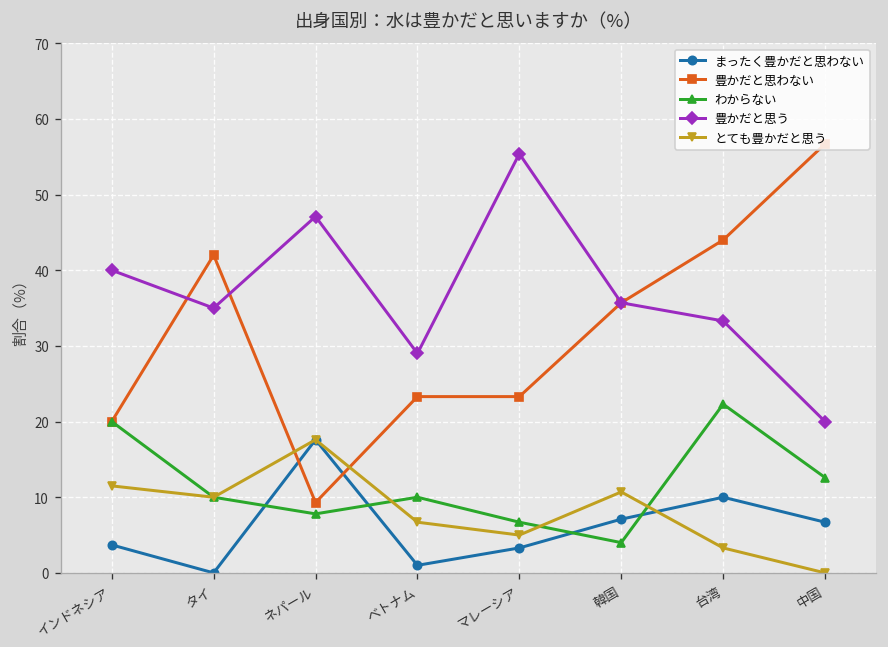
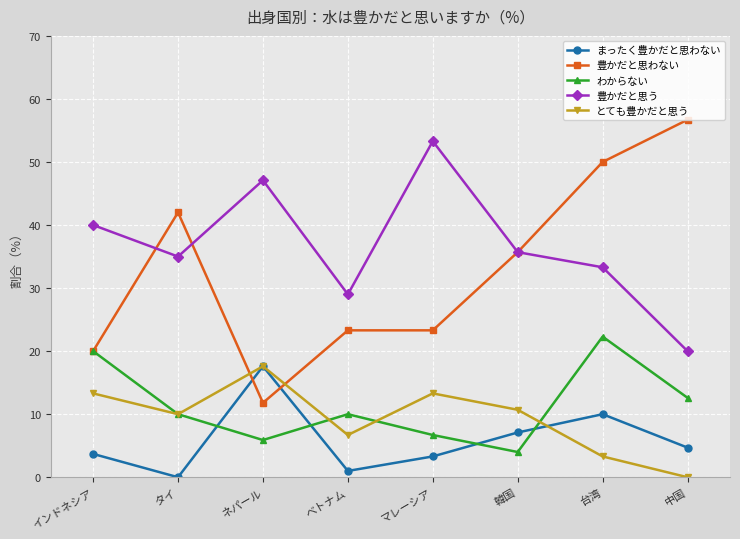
  {
    "まったく豊かだと思わない": {
      "インドネシア": 4,
      "タイ": 0,
      "ベトナム": 1,
      "マレーシア": 3,
      "韓国": 7,
      "台湾": 10,
-     "中国": 7
+     "中国": 5
    },
    "豊かだと思わない": {
      "タイ": 42,
-     "ネパール": 9,
+     "ネパール": 12,
      "ベトナム": 23,
      "マレーシア": 23,
-     "台湾": 44
+     "台湾": 50
    },
    "わからない": {
-     "ネパール": 8,
+     "ネパール": 6,
      "ベトナム": 10,
      "マレーシア": 7,
      "韓国": 4,
      "台湾": 22,
      "中国": 13
    },
    "豊かだと思う": {
      "インドネシア": 40,
      "タイ": 35,
      "ネパール": 47,
      "ベトナム": 29,
-     "マレーシア": 55,
+     "マレーシア": 53,
      "台湾": 33,
      "中国": 20
    },
    "とても豊かだと思う": {
-     "インドネシア": 12,
+     "インドネシア": 13,
      "ベトナム": 7,
-     "マレーシア": 5,
+     "マレーシア": 13,
      "韓国": 11,
      "台湾": 3,
      "中国": 0
    }
  }
